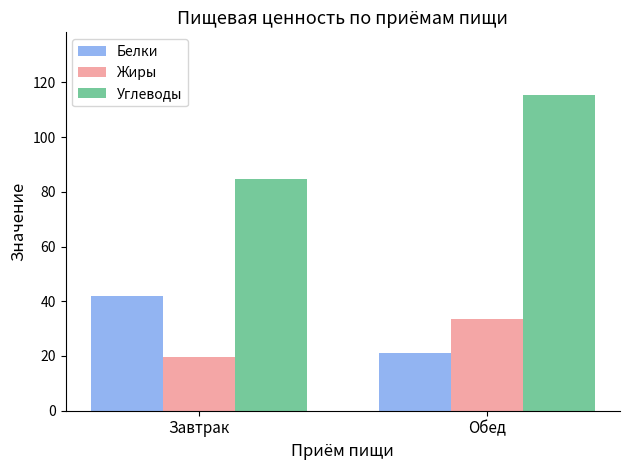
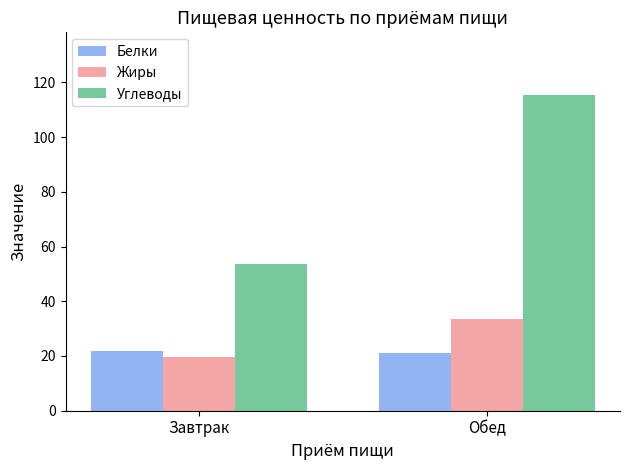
  {
    "Белки": {
-     "Завтрак": 42,
+     "Завтрак": 22,
      "Обед": 21
    },
    "Жиры": {
      "Завтрак": 20,
      "Обед": 34
    },
    "Углеводы": {
-     "Завтрак": 85,
+     "Завтрак": 54,
      "Обед": 115
    }
  }
